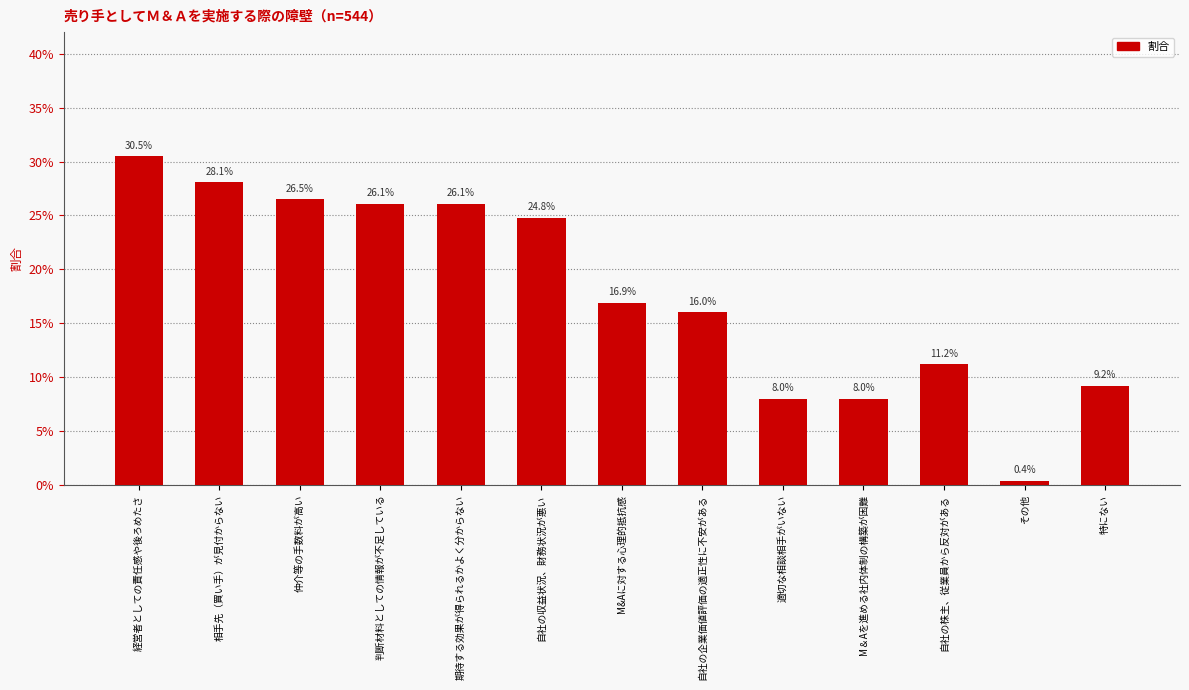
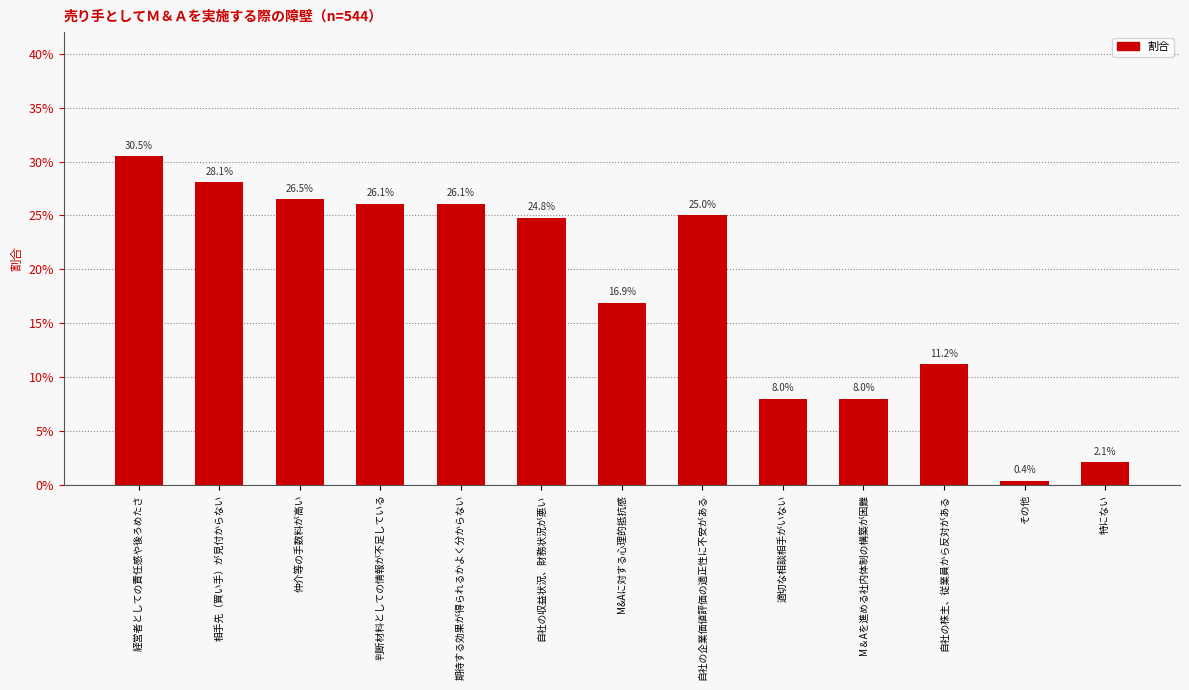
  {
    "経営者としての責任感や後ろめたさ": "30.5%",
    "相手先（買い手）が見付からない": "28.1%",
    "仲介等の手数料が高い": "26.5%",
    "判断材料としての情報が不足している": "26.1%",
    "期待する効果が得られるかよく分からない": "26.1%",
    "自社の収益状況、財務状況が悪い": "24.8%",
    "M&Aに対する心理的抵抗感": "16.9%",
-   "自社の企業価値評価の適正性に不安がある": "16.0%",
+   "自社の企業価値評価の適正性に不安がある": "25.0%",
    "適切な相談相手がいない": "8.0%",
    "M＆Aを進める社内体制の構築が困難": "8.0%",
    "自社の株主、従業員から反対がある": "11.2%",
    "その他": "0.4%",
-   "特にない": "9.2%"
+   "特にない": "2.1%"
  }
